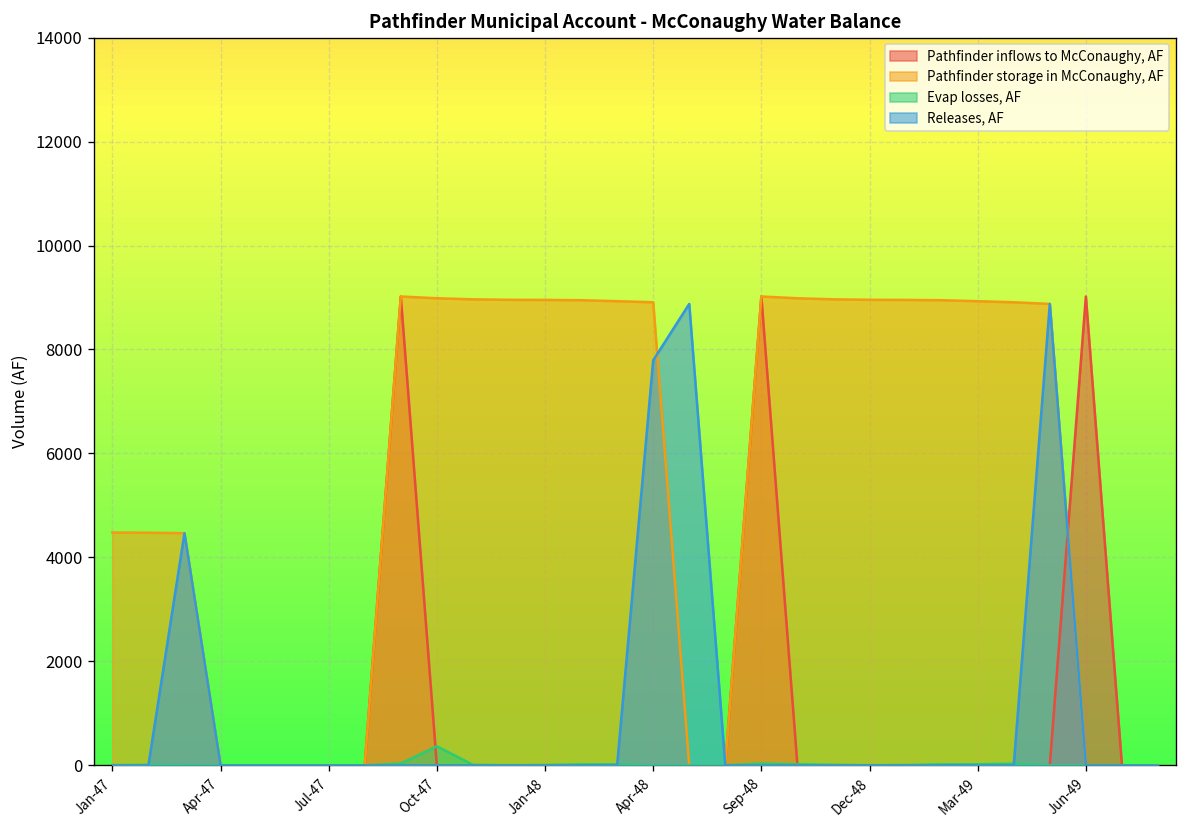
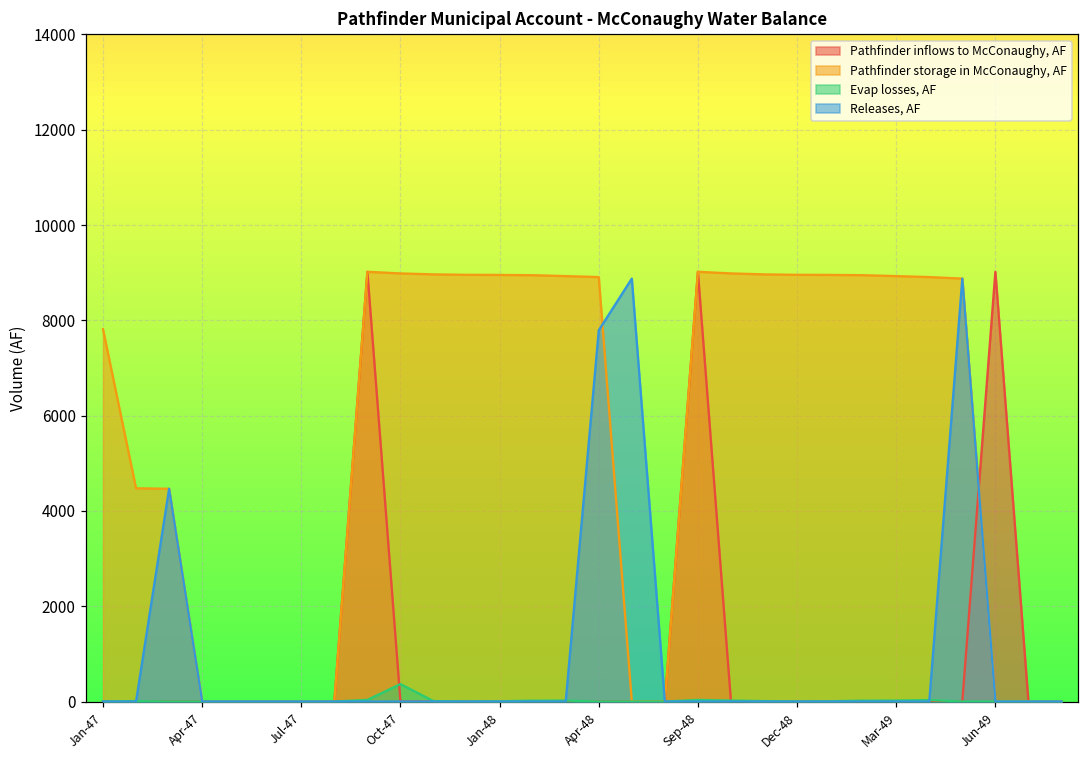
  {
    "Pathfinder inflows to McConaughy, AF": {
      "Jun-49": 9000
    },
    "Pathfinder storage in McConaughy, AF": {
-     "Jan-47": 4500,
+     "Jan-47": 7800,
      "Oct-47": 9000,
      "Jan-48": 9000,
      "Apr-48": 8900,
      "Dec-48": 9000,
      "Mar-49": 8900
    },
    "Evap losses, AF": {
      "Oct-47": 400
    },
    "Releases, AF": {
      "Apr-48": 7800
    }
  }
